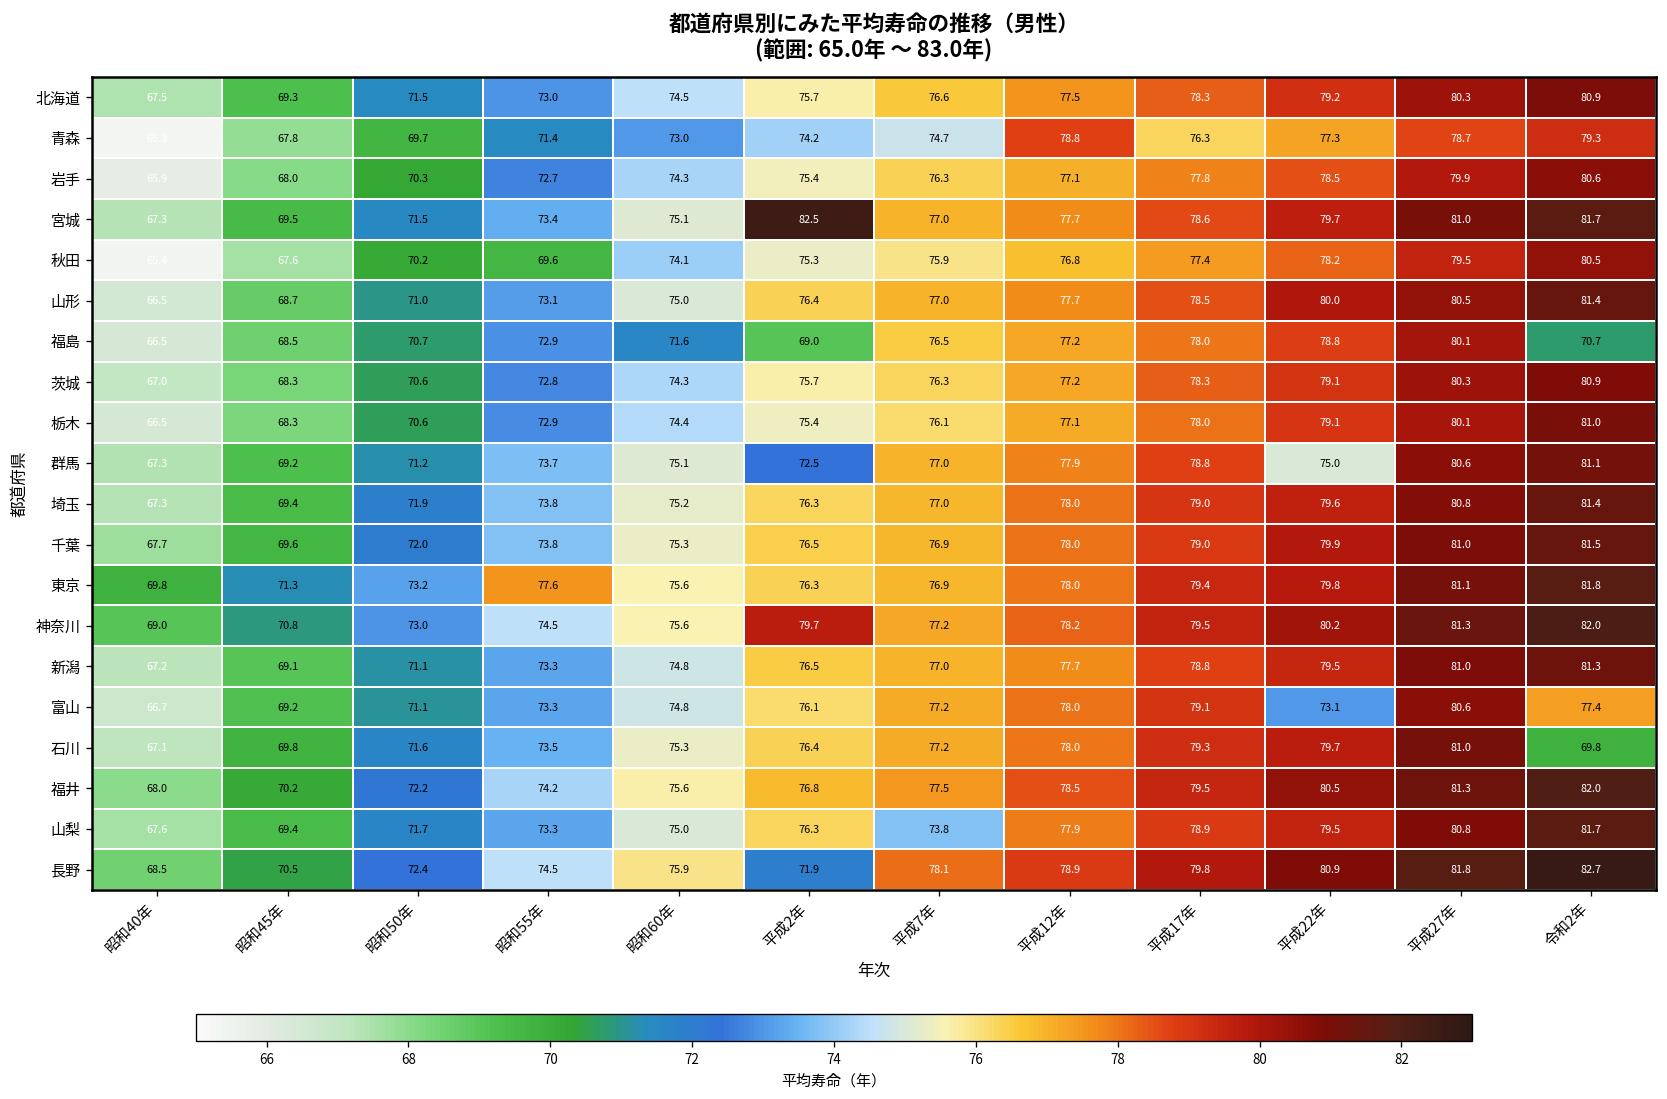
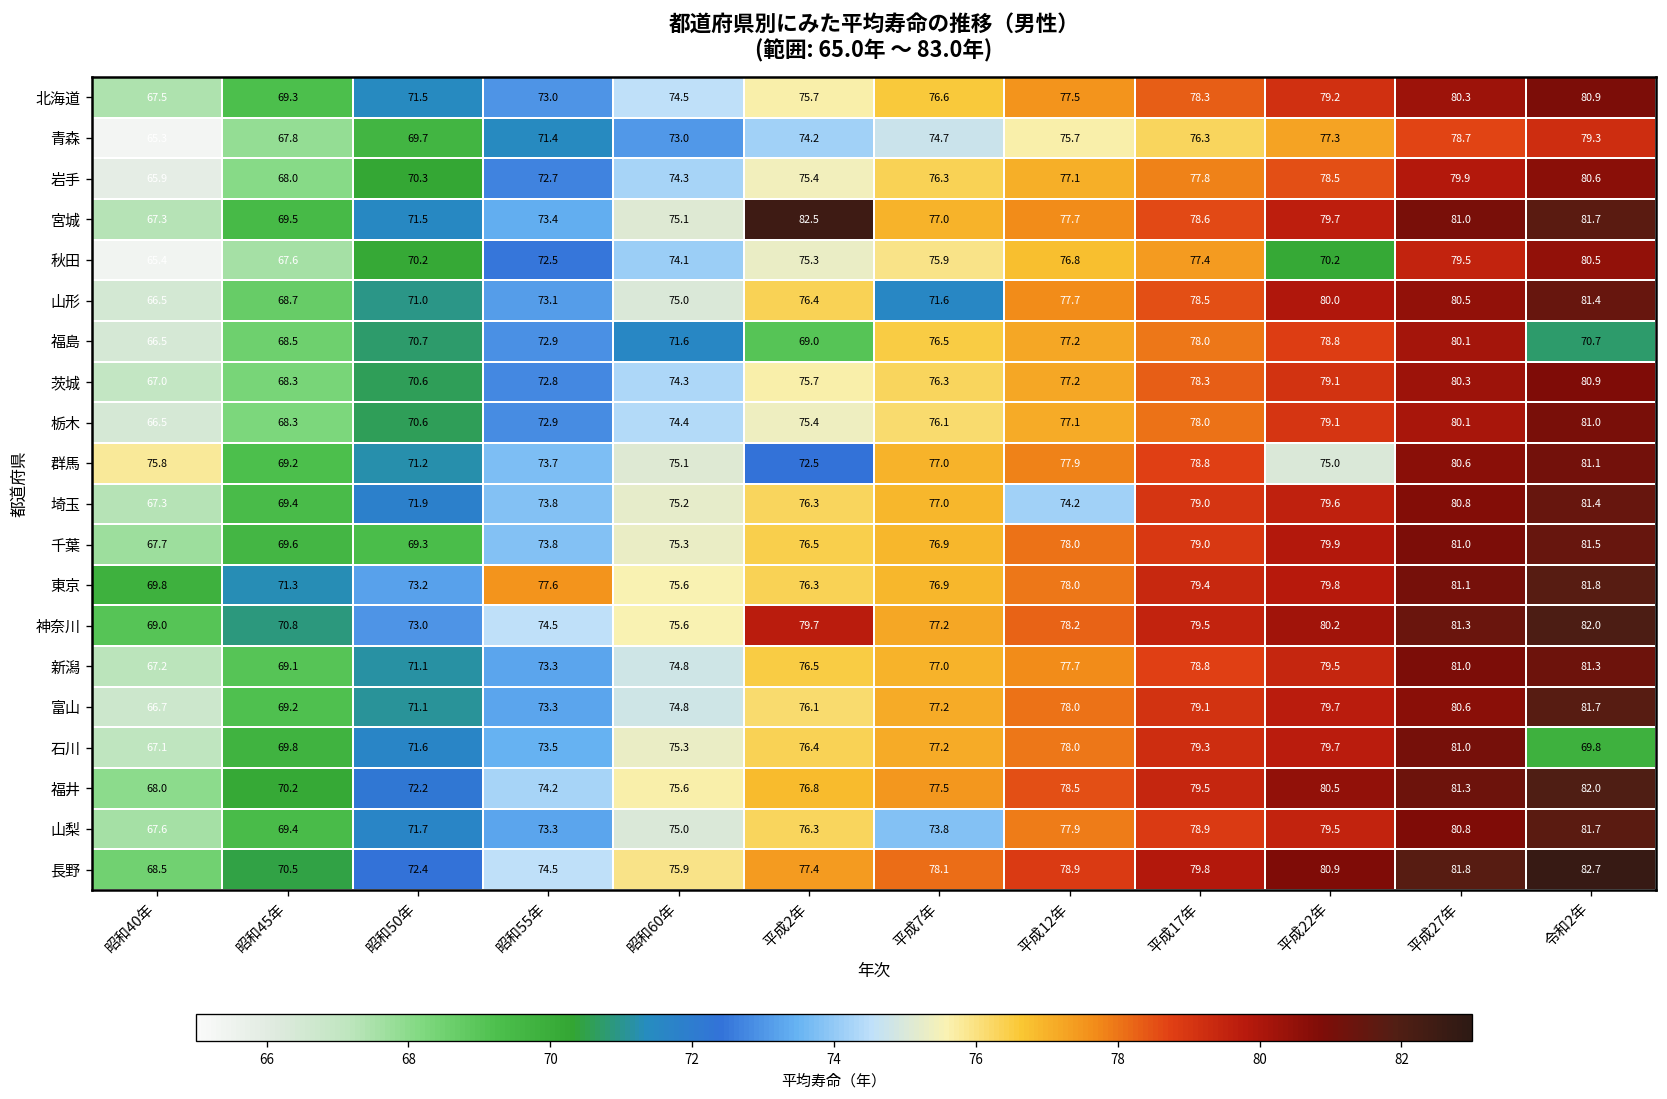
  {
    "青森": {
      "昭和45年": 67.8,
      "昭和50年": 69.7,
      "昭和55年": 71.4,
      "昭和60年": 73.0,
      "平成2年": 74.2,
      "平成7年": 74.7,
-     "平成12年": 78.8,
+     "平成12年": 75.7,
      "平成17年": 76.3,
      "平成22年": 77.3,
      "平成27年": 78.7,
      "令和2年": 79.3
    },
    "秋田": {
      "昭和45年": 67.6,
      "昭和50年": 70.2,
-     "昭和55年": 69.6,
+     "昭和55年": 72.5,
      "昭和60年": 74.1,
      "平成2年": 75.3,
      "平成7年": 75.9,
      "平成12年": 76.8,
      "平成17年": 77.4,
-     "平成22年": 78.2,
+     "平成22年": 70.2,
      "平成27年": 79.5,
      "令和2年": 80.5
    },
    "山形": {
      "昭和45年": 68.7,
      "昭和50年": 71.0,
      "昭和55年": 73.1,
      "昭和60年": 75.0,
      "平成2年": 76.4,
-     "平成7年": 77.0,
+     "平成7年": 71.6,
      "平成12年": 77.7,
      "平成17年": 78.5,
      "平成22年": 80.0,
      "平成27年": 80.5,
      "令和2年": 81.4
    },
    "群馬": {
-     "昭和40年": 67.3,
+     "昭和40年": 75.8,
      "昭和45年": 69.2,
      "昭和50年": 71.2,
      "昭和55年": 73.7,
      "昭和60年": 75.1,
      "平成2年": 72.5,
      "平成7年": 77.0,
      "平成12年": 77.9,
      "平成17年": 78.8,
      "平成22年": 75.0,
      "平成27年": 80.6,
      "令和2年": 81.1
    },
    "埼玉": {
      "昭和40年": 67.3,
      "昭和45年": 69.4,
      "昭和50年": 71.9,
      "昭和55年": 73.8,
      "昭和60年": 75.2,
      "平成2年": 76.3,
      "平成7年": 77.0,
-     "平成12年": 78.0,
+     "平成12年": 74.2,
      "平成17年": 79.0,
      "平成22年": 79.6,
      "平成27年": 80.8,
      "令和2年": 81.4
    },
    "千葉": {
      "昭和40年": 67.7,
      "昭和45年": 69.6,
-     "昭和50年": 72.0,
+     "昭和50年": 69.3,
      "昭和55年": 73.8,
      "昭和60年": 75.3,
      "平成2年": 76.5,
      "平成7年": 76.9,
      "平成12年": 78.0,
      "平成17年": 79.0,
      "平成22年": 79.9,
      "平成27年": 81.0,
      "令和2年": 81.5
    },
    "富山": {
      "昭和40年": 66.7,
      "昭和45年": 69.2,
      "昭和50年": 71.1,
      "昭和55年": 73.3,
      "昭和60年": 74.8,
      "平成2年": 76.1,
      "平成7年": 77.2,
      "平成12年": 78.0,
      "平成17年": 79.1,
-     "平成22年": 73.1,
+     "平成22年": 79.7,
      "平成27年": 80.6,
-     "令和2年": 77.4
+     "令和2年": 81.7
    },
    "長野": {
      "昭和40年": 68.5,
      "昭和45年": 70.5,
      "昭和50年": 72.4,
      "昭和55年": 74.5,
      "昭和60年": 75.9,
-     "平成2年": 71.9,
+     "平成2年": 77.4,
      "平成7年": 78.1,
      "平成12年": 78.9,
      "平成17年": 79.8,
      "平成22年": 80.9,
      "平成27年": 81.8,
      "令和2年": 82.7
    }
  }
